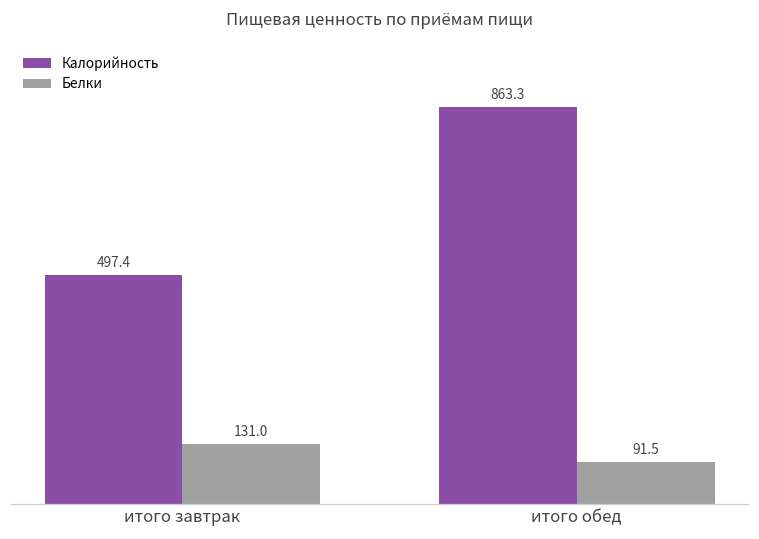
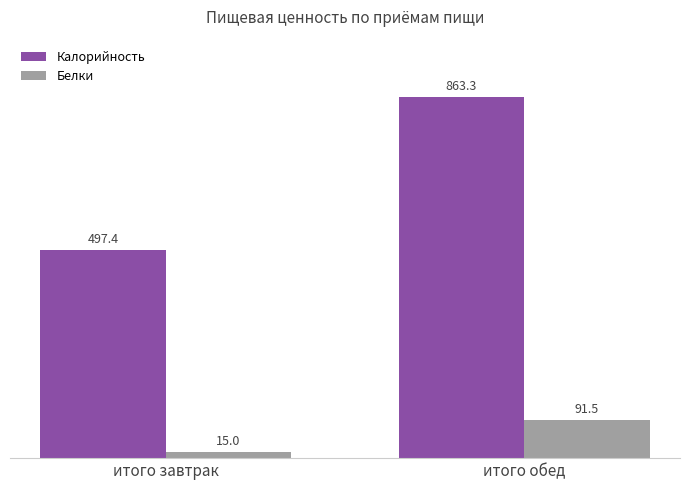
  {
    "Калорийность": {
      "итого завтрак": 497.4,
      "итого обед": 863.3
    },
    "Белки": {
-     "итого завтрак": 131.0,
+     "итого завтрак": 15.0,
      "итого обед": 91.5
    }
  }
